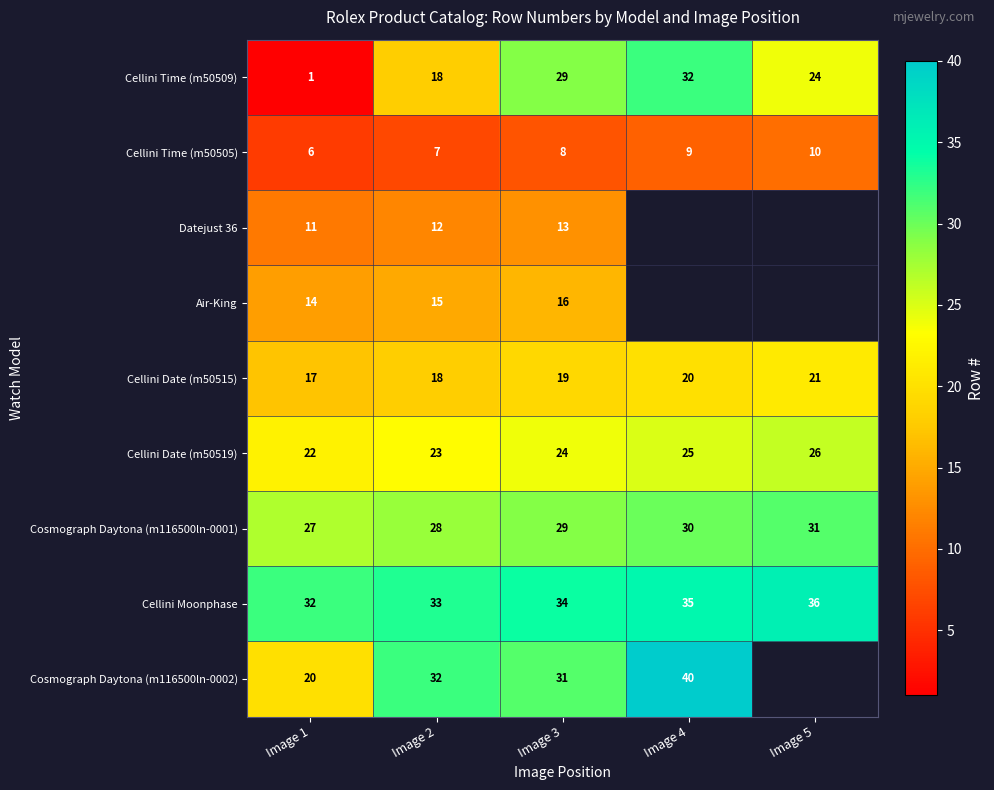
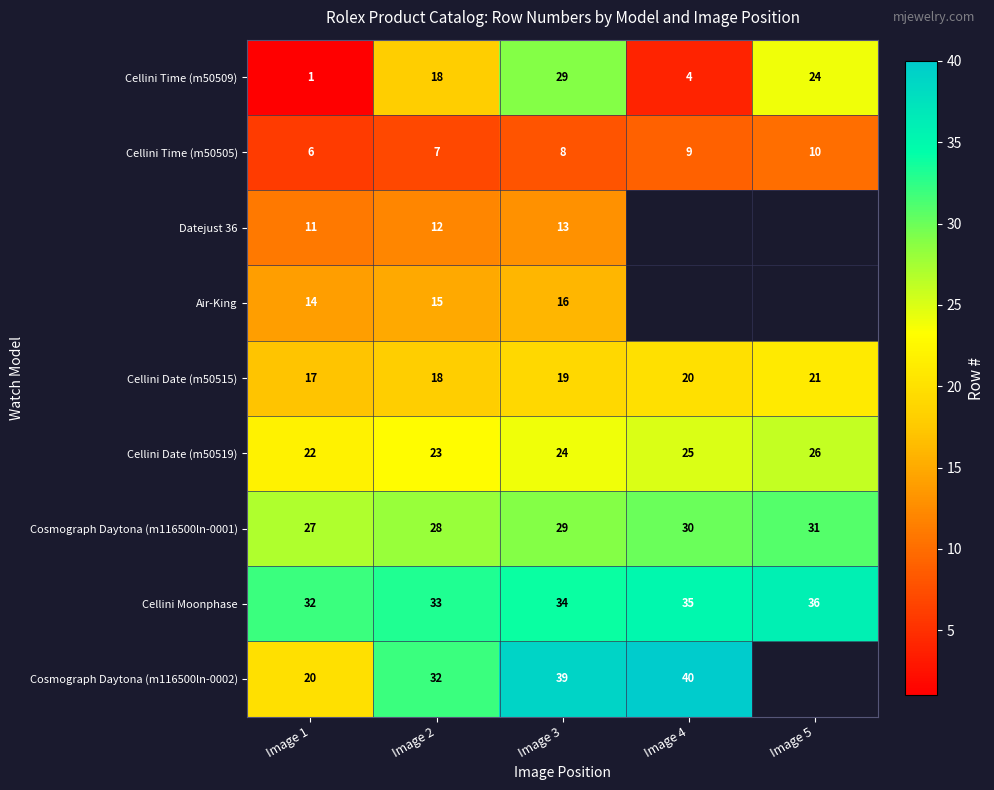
  {
    "Cellini Time (m50509)": {
      "Image 1": 1,
      "Image 2": 18,
      "Image 3": 29,
-     "Image 4": 32,
+     "Image 4": 4,
      "Image 5": 24
    },
    "Cellini Time (m50505)": {
      "Image 1": 6,
      "Image 2": 7,
      "Image 3": 8,
      "Image 4": 9,
      "Image 5": 10
    },
    "Datejust 36": {
      "Image 1": 11,
      "Image 2": 12,
      "Image 3": 13
    },
    "Air-King": {
      "Image 1": 14,
      "Image 2": 15,
      "Image 3": 16
    },
    "Cellini Date (m50515)": {
      "Image 1": 17,
      "Image 2": 18,
      "Image 3": 19,
      "Image 4": 20,
      "Image 5": 21
    },
    "Cellini Date (m50519)": {
      "Image 1": 22,
      "Image 2": 23,
      "Image 3": 24,
      "Image 4": 25,
      "Image 5": 26
    },
    "Cosmograph Daytona (m116500ln-0001)": {
      "Image 1": 27,
      "Image 2": 28,
      "Image 3": 29,
      "Image 4": 30,
      "Image 5": 31
    },
    "Cellini Moonphase": {
      "Image 1": 32,
      "Image 2": 33,
      "Image 3": 34,
      "Image 4": 35,
      "Image 5": 36
    },
    "Cosmograph Daytona (m116500ln-0002)": {
      "Image 1": 20,
      "Image 2": 32,
-     "Image 3": 31,
+     "Image 3": 39,
      "Image 4": 40
    }
  }
